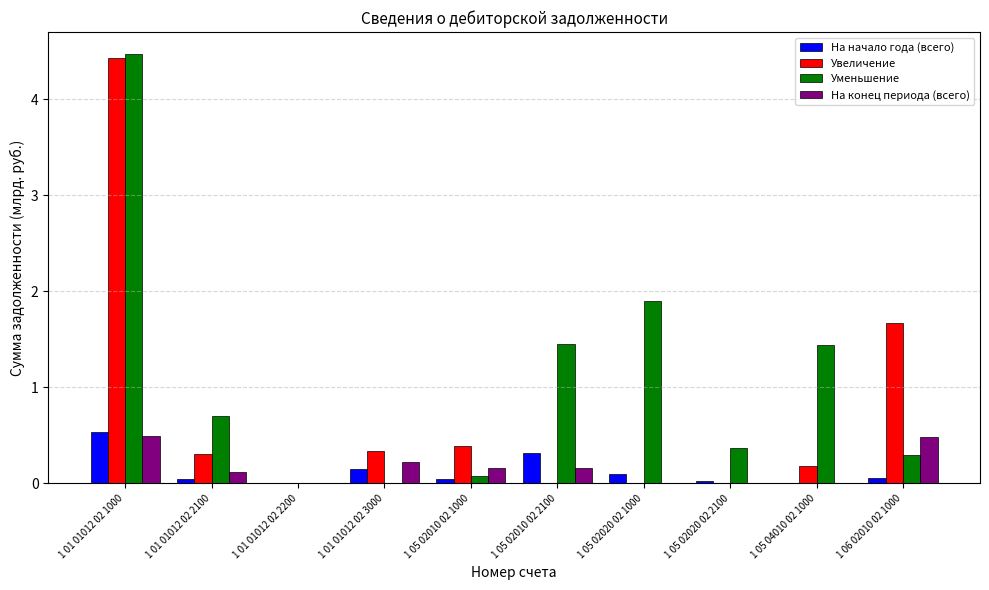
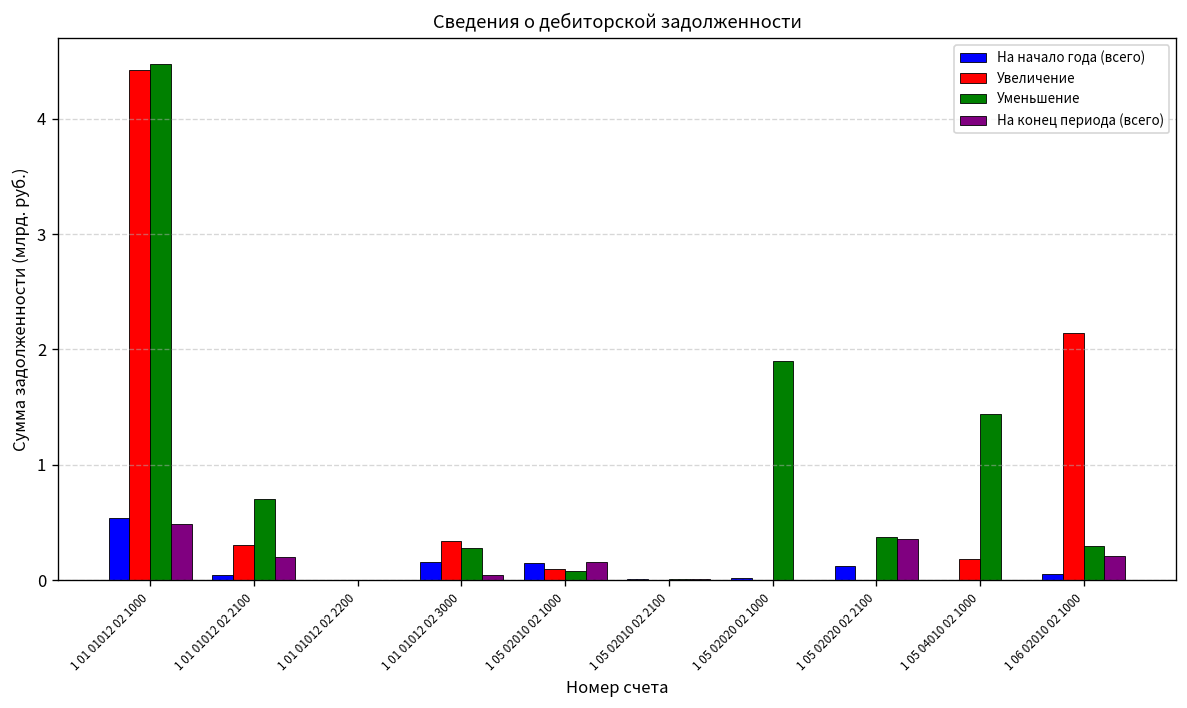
  {
    "На начало года (всего)": {
      "1 01 01012 02 1000": 0.5,
      "1 01 01012 02 2100": 0.0,
      "1 01 01012 02 3000": 0.2,
-     "1 05 02010 02 1000": 0.0,
-     "1 05 02010 02 2100": 0.3,
-     "1 05 02020 02 1000": 0.1,
-     "1 05 02020 02 2100": 0.0,
+     "1 05 02010 02 1000": 0.1,
+     "1 05 02010 02 2100": 0.0,
+     "1 05 02020 02 1000": 0.0,
+     "1 05 02020 02 2100": 0.1,
      "1 06 02010 02 1000": 0.1
    },
    "Увеличение": {
      "1 01 01012 02 1000": 4.4,
      "1 01 01012 02 2100": 0.3,
      "1 01 01012 02 2200": 0.0,
      "1 01 01012 02 3000": 0.3,
-     "1 05 02010 02 1000": 0.4,
+     "1 05 02010 02 1000": 0.1,
      "1 05 02020 02 2100": 0.0,
      "1 05 04010 02 1000": 0.2,
-     "1 06 02010 02 1000": 1.7
+     "1 06 02010 02 1000": 2.1
    },
    "Уменьшение": {
      "1 01 01012 02 1000": 4.5,
      "1 01 01012 02 2100": 0.7,
-     "1 01 01012 02 3000": 0.0,
+     "1 01 01012 02 3000": 0.3,
      "1 05 02010 02 1000": 0.1,
-     "1 05 02010 02 2100": 1.5,
+     "1 05 02010 02 2100": 0.0,
      "1 05 02020 02 1000": 1.9,
      "1 05 02020 02 2100": 0.4,
      "1 05 04010 02 1000": 1.4,
      "1 06 02010 02 1000": 0.3
    },
    "На конец периода (всего)": {
      "1 01 01012 02 1000": 0.5,
-     "1 01 01012 02 2100": 0.1,
-     "1 01 01012 02 3000": 0.2,
+     "1 01 01012 02 2100": 0.2,
+     "1 01 01012 02 3000": 0.0,
      "1 05 02010 02 1000": 0.2,
-     "1 05 02010 02 2100": 0.2,
-     "1 05 02020 02 2100": 0.0,
-     "1 06 02010 02 1000": 0.5
+     "1 05 02010 02 2100": 0.0,
+     "1 05 02020 02 2100": 0.4,
+     "1 06 02010 02 1000": 0.2
    }
  }
